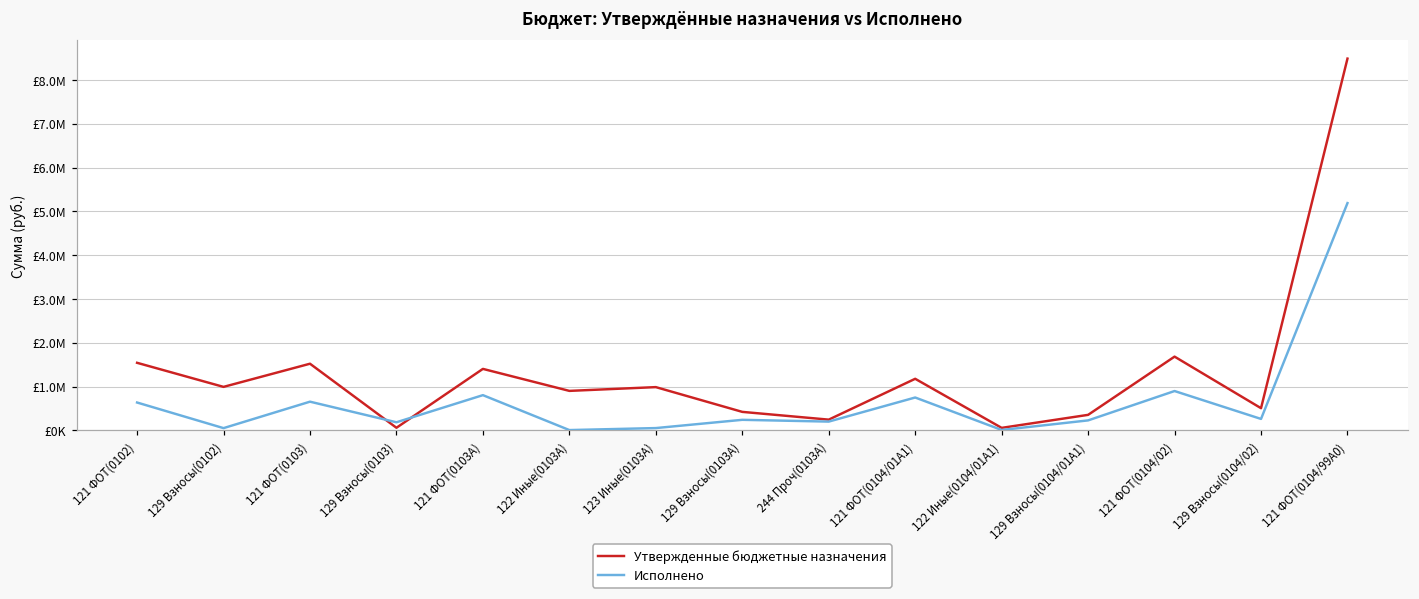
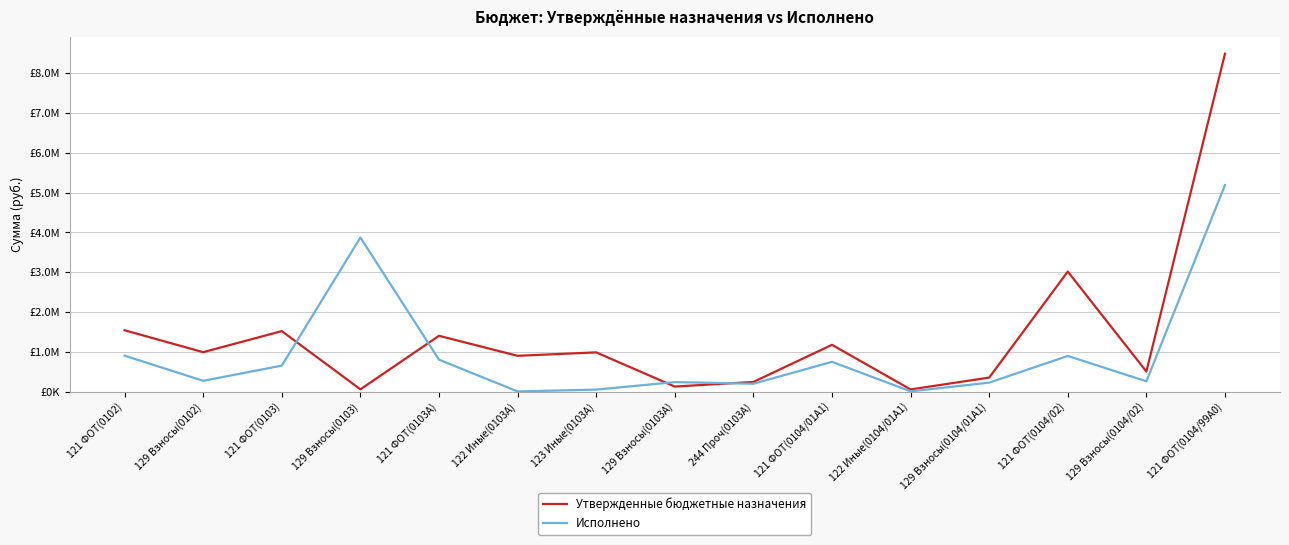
  {
    "Утвержденные бюджетные назначения": {
      "121 ФОТ(0102)": "£1500000",
      "129 Взносы(0102)": "£1000000",
      "121 ФОТ(0103)": "£1500000",
      "129 Взносы(0103)": "£100000",
      "121 ФОТ(0103А)": "£1400000",
      "122 Иные(0103А)": "£900000",
      "123 Иные(0103А)": "£1000000",
-     "129 Взносы(0103А)": "£400000",
+     "129 Взносы(0103А)": "£100000",
      "121 ФОТ(0104/01А1)": "£1200000",
      "129 Взносы(0104/01А1)": "£400000",
-     "121 ФОТ(0104/02)": "£1700000",
+     "121 ФОТ(0104/02)": "£3000000",
      "129 Взносы(0104/02)": "£500000",
      "121 ФОТ(0104/99А0)": "£8500000"
    },
    "Исполнено": {
-     "121 ФОТ(0102)": "£600000",
-     "129 Взносы(0102)": "£100000",
+     "121 ФОТ(0102)": "£900000",
+     "129 Взносы(0102)": "£300000",
      "121 ФОТ(0103)": "£700000",
-     "129 Взносы(0103)": "£200000",
+     "129 Взносы(0103)": "£3900000",
      "121 ФОТ(0103А)": "£800000",
      "122 Иные(0103А)": "£0",
      "123 Иные(0103А)": "£100000",
      "129 Взносы(0103А)": "£200000",
      "121 ФОТ(0104/01А1)": "£800000",
      "129 Взносы(0104/01А1)": "£200000",
      "121 ФОТ(0104/02)": "£900000",
      "129 Взносы(0104/02)": "£300000",
      "121 ФОТ(0104/99А0)": "£5200000"
    }
  }
